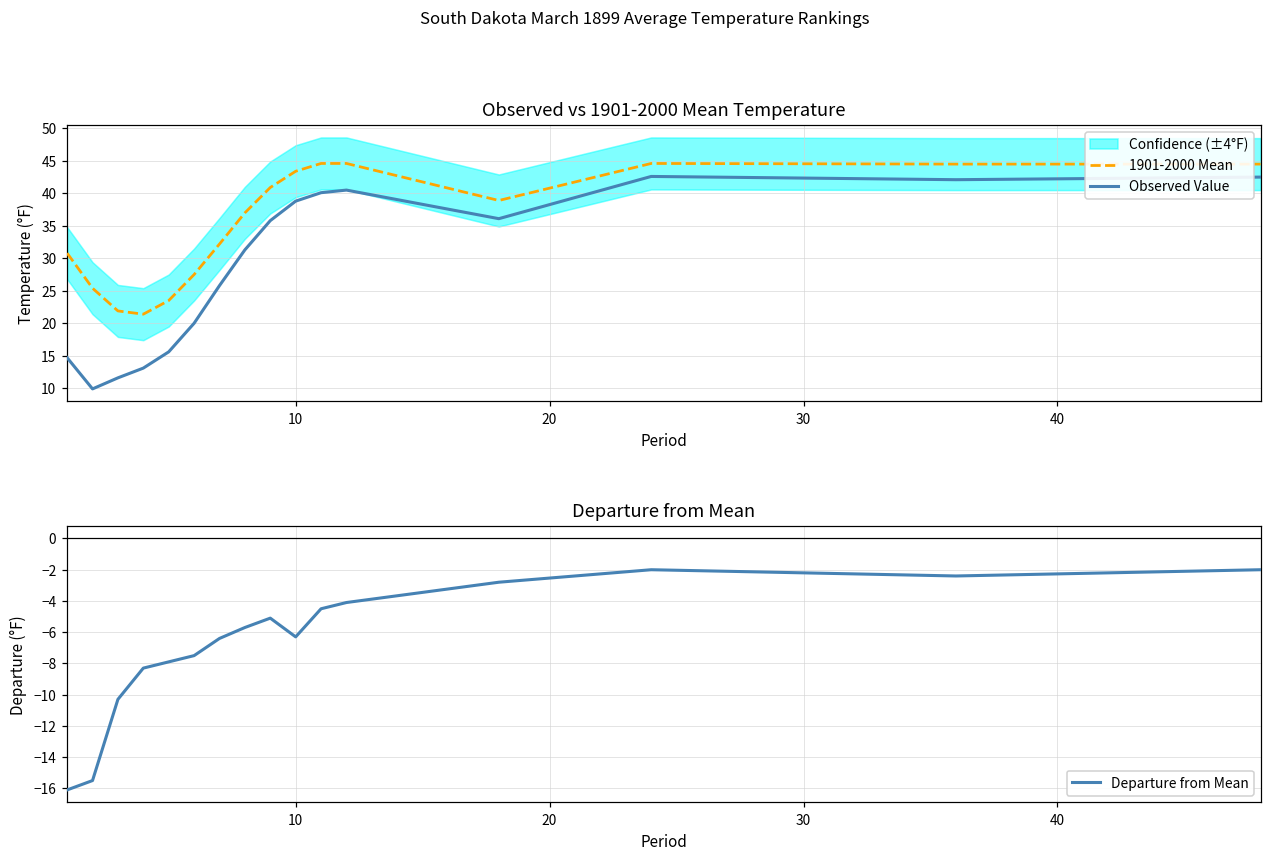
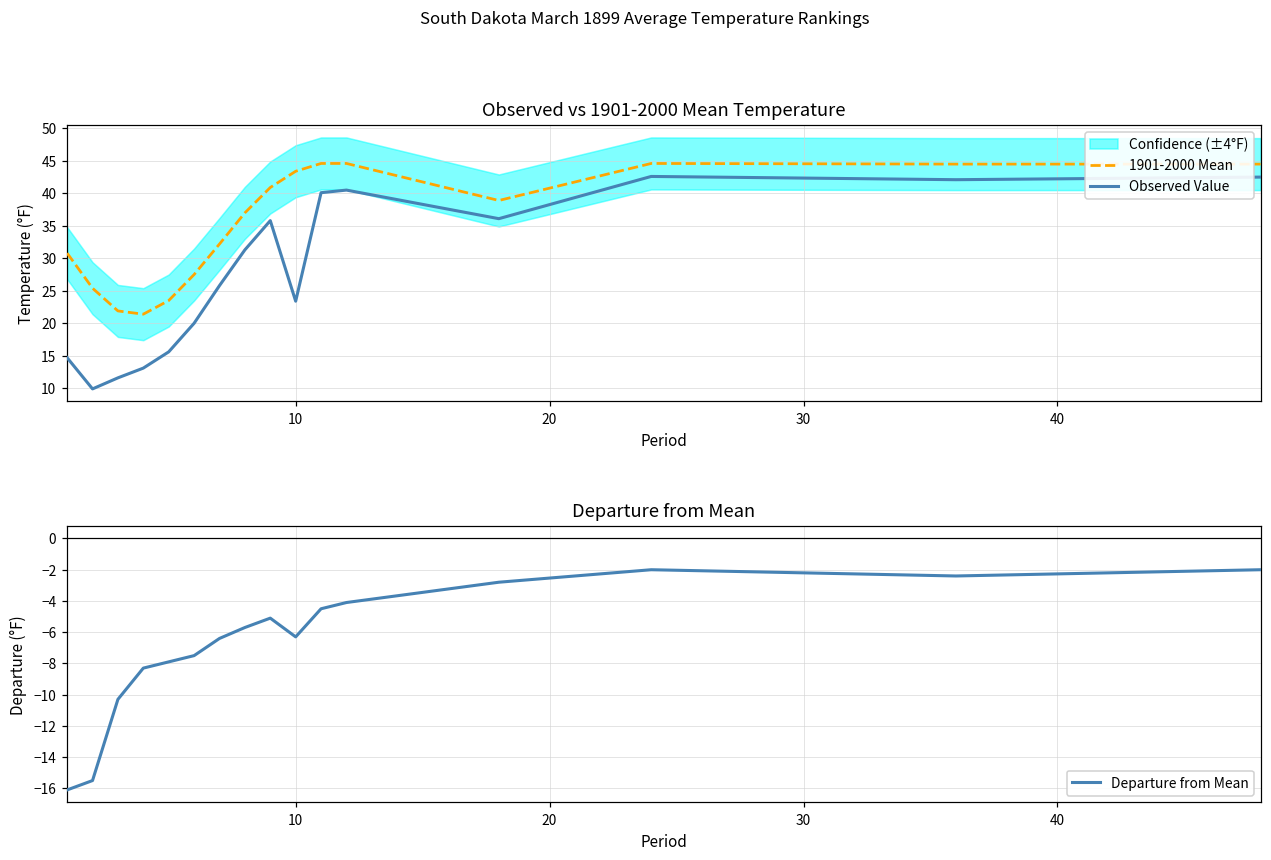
  {
    "Observed vs 1901-2000 Mean Temperature": {
      "1901-2000 Mean": {
        "10": 43
      },
      "Observed Value": {
-       "10": 39
+       "10": 23
      }
    },
    "Departure from Mean": {
      "10": -6.3
    }
  }
